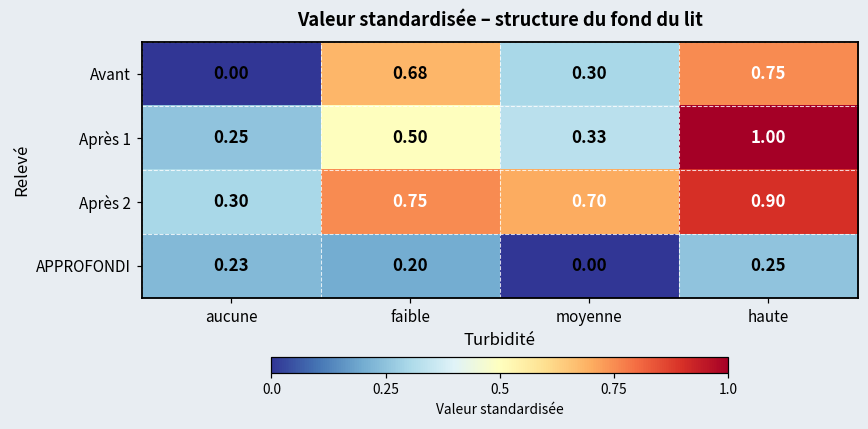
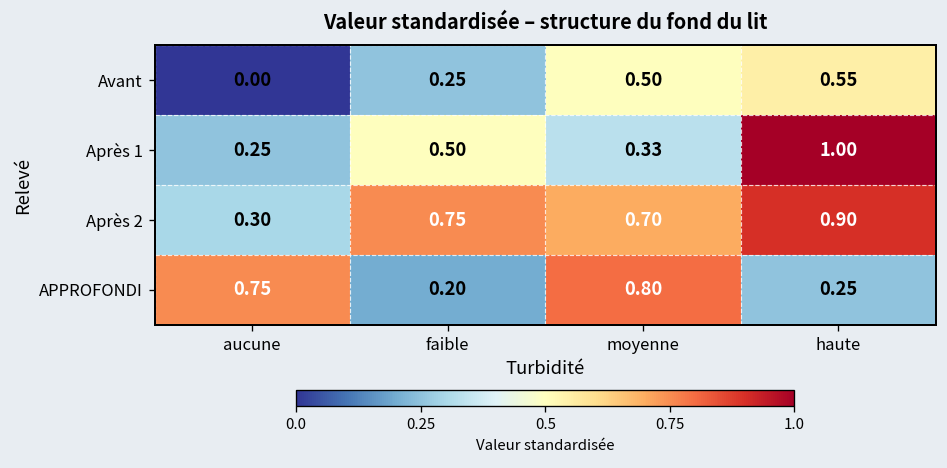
  {
    "Avant": {
      "aucune": 0.00,
-     "faible": 0.68,
-     "moyenne": 0.30,
-     "haute": 0.75
+     "faible": 0.25,
+     "moyenne": 0.50,
+     "haute": 0.55
    },
    "Après 1": {
      "aucune": 0.25,
      "faible": 0.50,
      "moyenne": 0.33,
      "haute": 1.00
    },
    "Après 2": {
      "aucune": 0.30,
      "faible": 0.75,
      "moyenne": 0.70,
      "haute": 0.90
    },
    "APPROFONDI": {
-     "aucune": 0.23,
+     "aucune": 0.75,
      "faible": 0.20,
-     "moyenne": 0.00,
+     "moyenne": 0.80,
      "haute": 0.25
    }
  }
